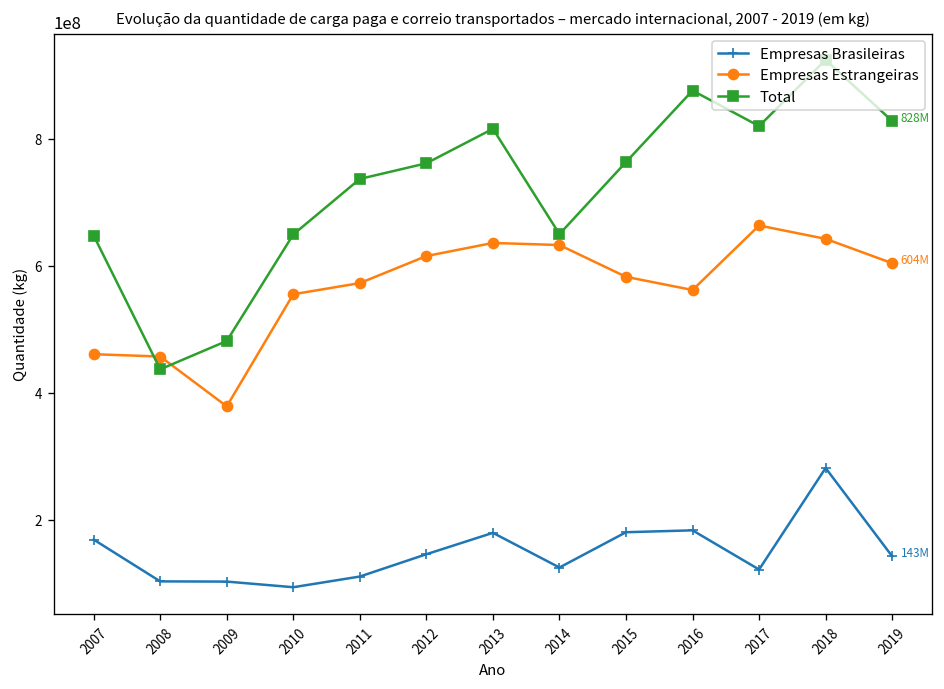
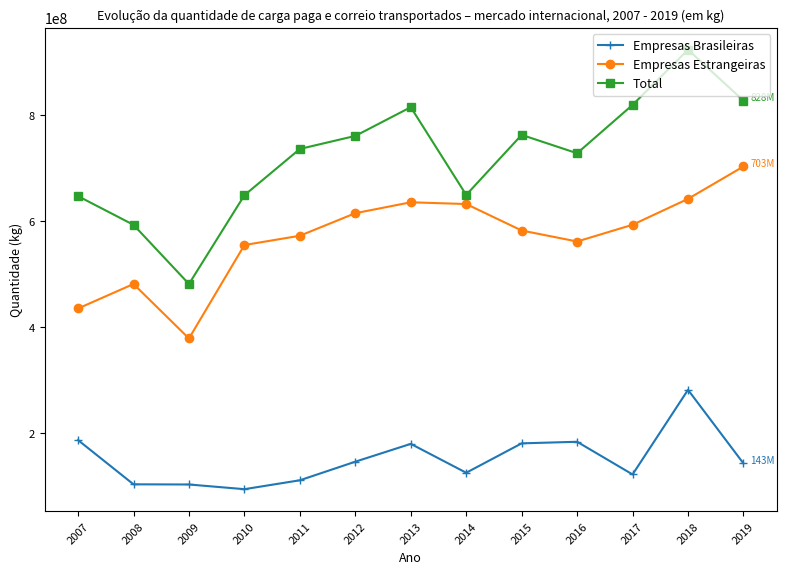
  {
    "Empresas Brasileiras": {
-     "2007": "170000000",
+     "2007": "190000000",
      "2008": "100000000",
      "2009": "100000000",
      "2010": "90000000",
      "2011": "110000000",
      "2012": "150000000",
      "2013": "180000000",
      "2014": "130000000",
      "2015": "180000000",
      "2016": "180000000",
      "2017": "120000000",
      "2018": "280000000"
    },
    "Empresas Estrangeiras": {
-     "2007": "460000000",
-     "2008": "460000000",
-     "2017": "660000000",
-     "2019": "604M"
+     "2007": "440000000",
+     "2008": "480000000",
+     "2017": "590000000",
+     "2019": "703M"
    },
    "Total": {
      "2007": "650000000",
-     "2008": "440000000",
+     "2008": "590000000",
      "2009": "480000000",
      "2010": "650000000",
      "2011": "740000000",
      "2012": "760000000",
      "2013": "820000000",
      "2014": "650000000",
      "2015": "760000000",
-     "2016": "880000000",
+     "2016": "730000000",
      "2017": "820000000"
    }
  }
